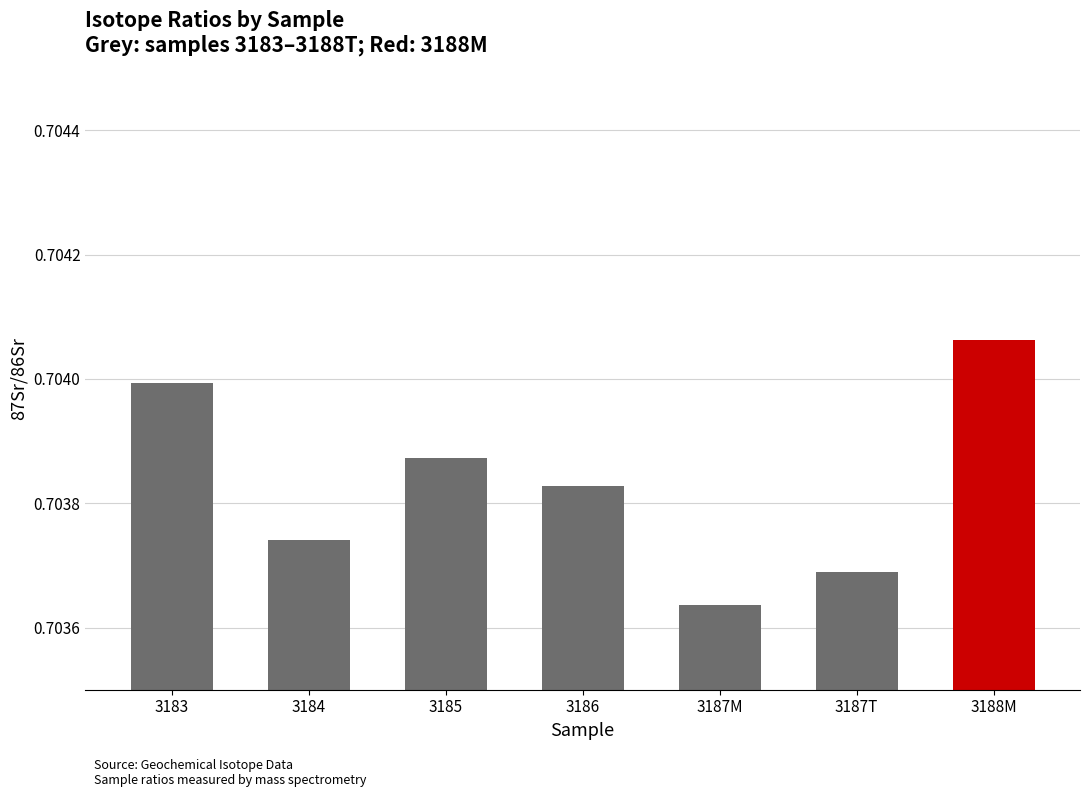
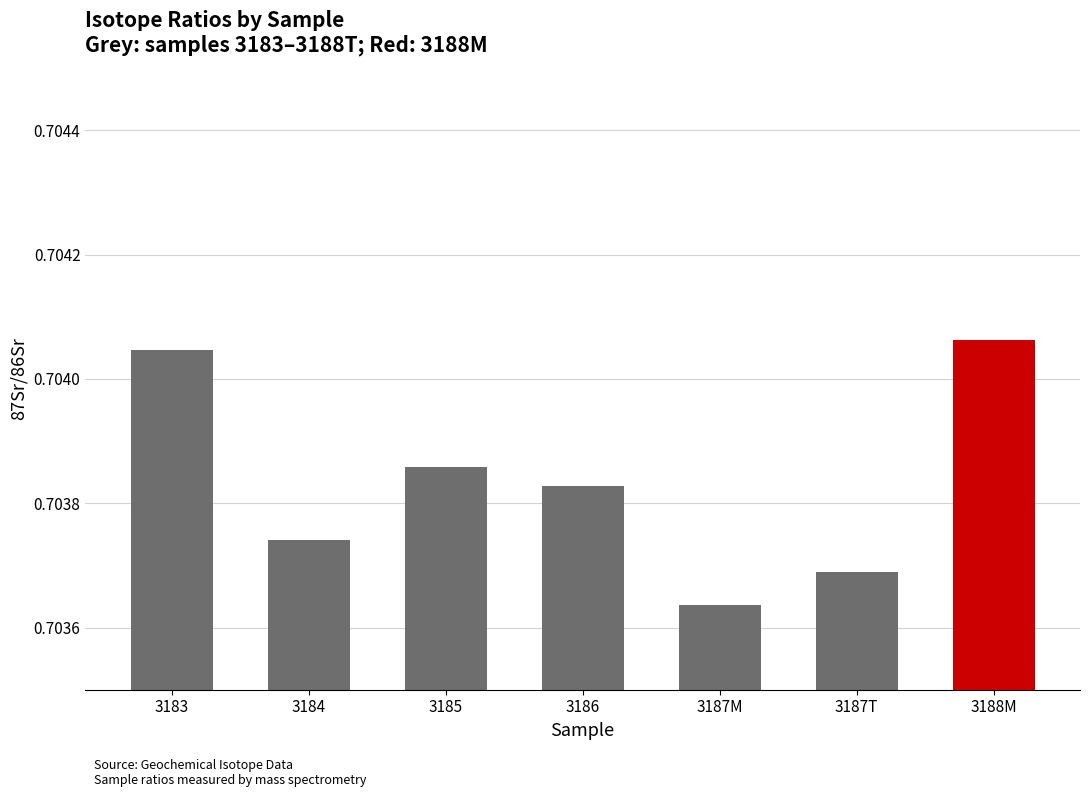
  {
-   "3183": 0.70399,
+   "3183": 0.70405,
    "3184": 0.70374,
-   "3185": 0.70387,
+   "3185": 0.70386,
    "3186": 0.70383,
    "3187M": 0.70364,
    "3187T": 0.70369,
    "3188M": 0.70406
  }
